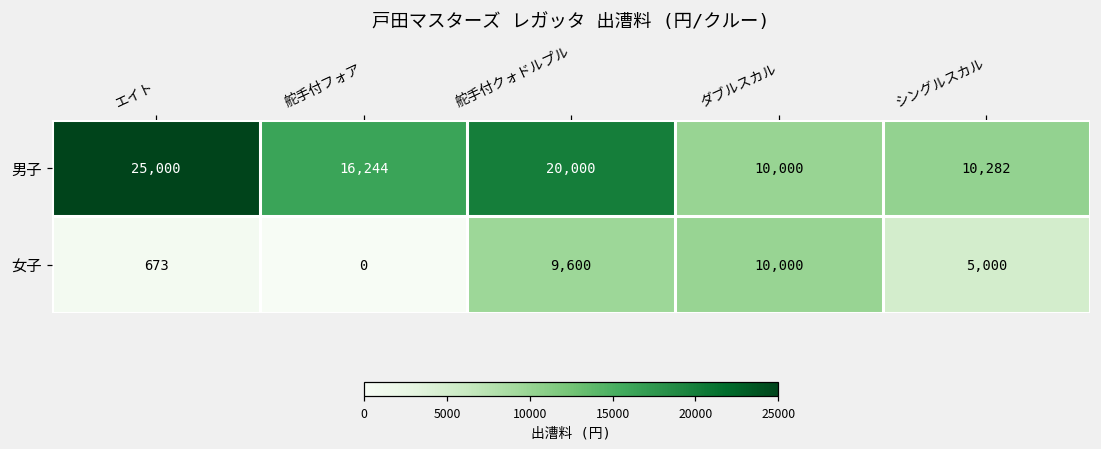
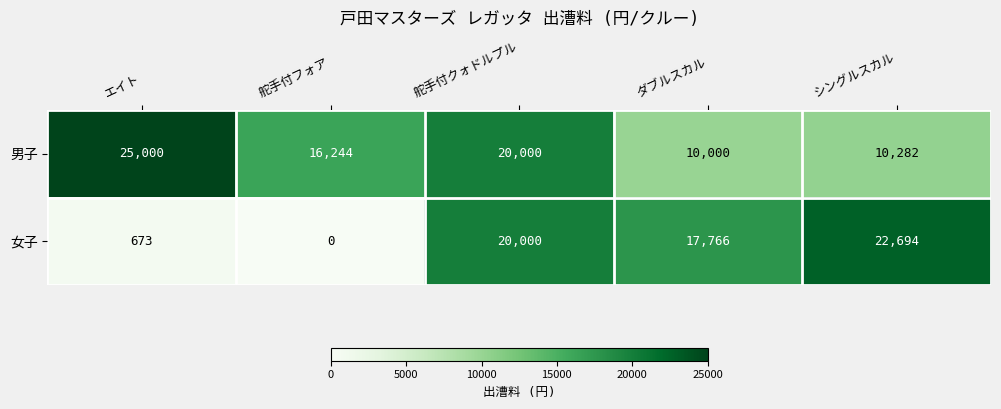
  {
    "男子": {
      "エイト": "25,000",
      "舵手付フォア": "16,244",
      "舵手付クォドルプル": "20,000",
      "ダブルスカル": "10,000",
      "シングルスカル": "10,282"
    },
    "女子": {
      "エイト": "673",
      "舵手付フォア": "0",
-     "舵手付クォドルプル": "9,600",
-     "ダブルスカル": "10,000",
-     "シングルスカル": "5,000"
+     "舵手付クォドルプル": "20,000",
+     "ダブルスカル": "17,766",
+     "シングルスカル": "22,694"
    }
  }
